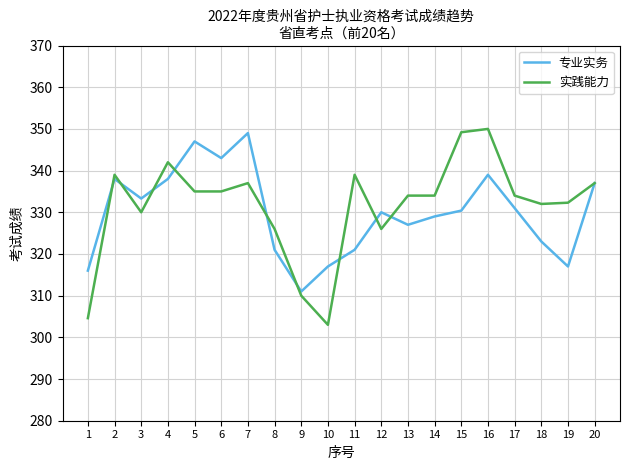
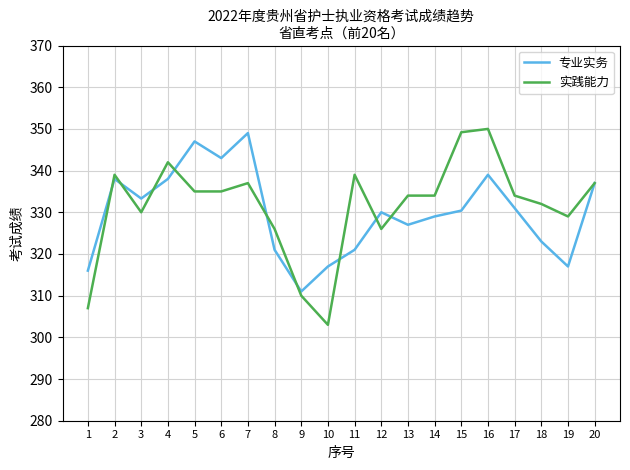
  {
    "专业实务": {
      "1": 316,
      "2": 338,
      "3": 333,
      "4": 338,
      "5": 347,
      "6": 343,
      "7": 349,
      "8": 321,
      "9": 311,
      "10": 317,
      "11": 321,
      "12": 330,
      "13": 327,
      "14": 329,
      "15": 330,
      "16": 339,
      "17": 331,
      "18": 323,
      "19": 317
    },
    "实践能力": {
-     "1": 305,
+     "1": 307,
      "2": 339,
      "3": 330,
      "4": 342,
      "5": 335,
      "6": 335,
      "7": 337,
      "8": 326,
      "9": 310,
      "10": 303,
      "11": 339,
      "12": 326,
      "13": 334,
      "14": 334,
      "15": 349,
      "16": 350,
      "17": 334,
      "18": 332,
-     "19": 332
+     "19": 329
    }
  }
